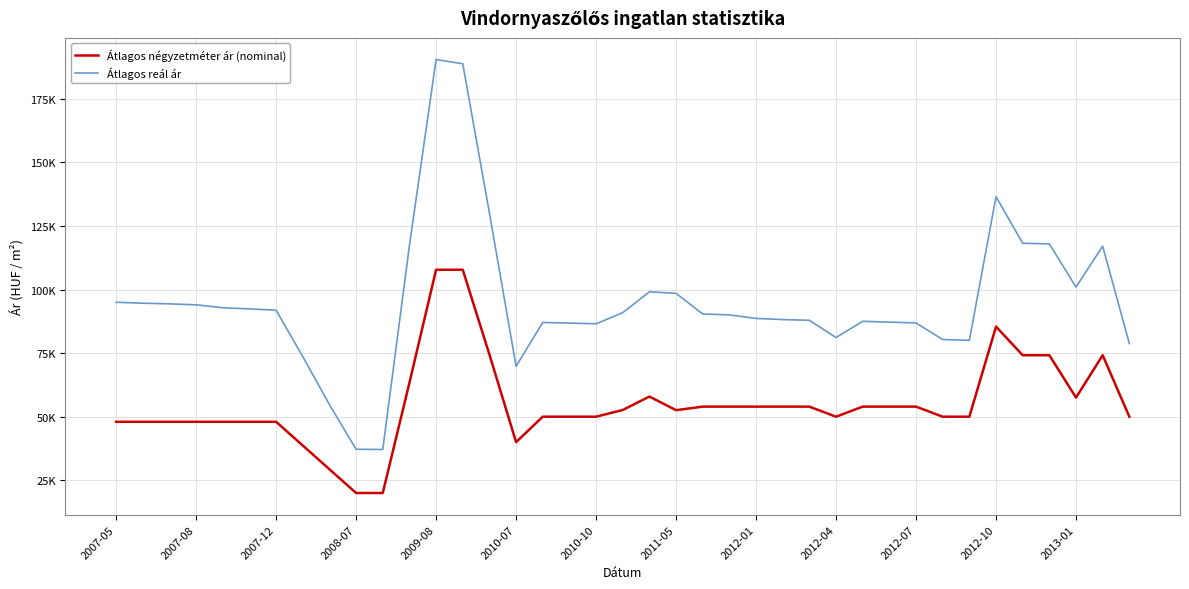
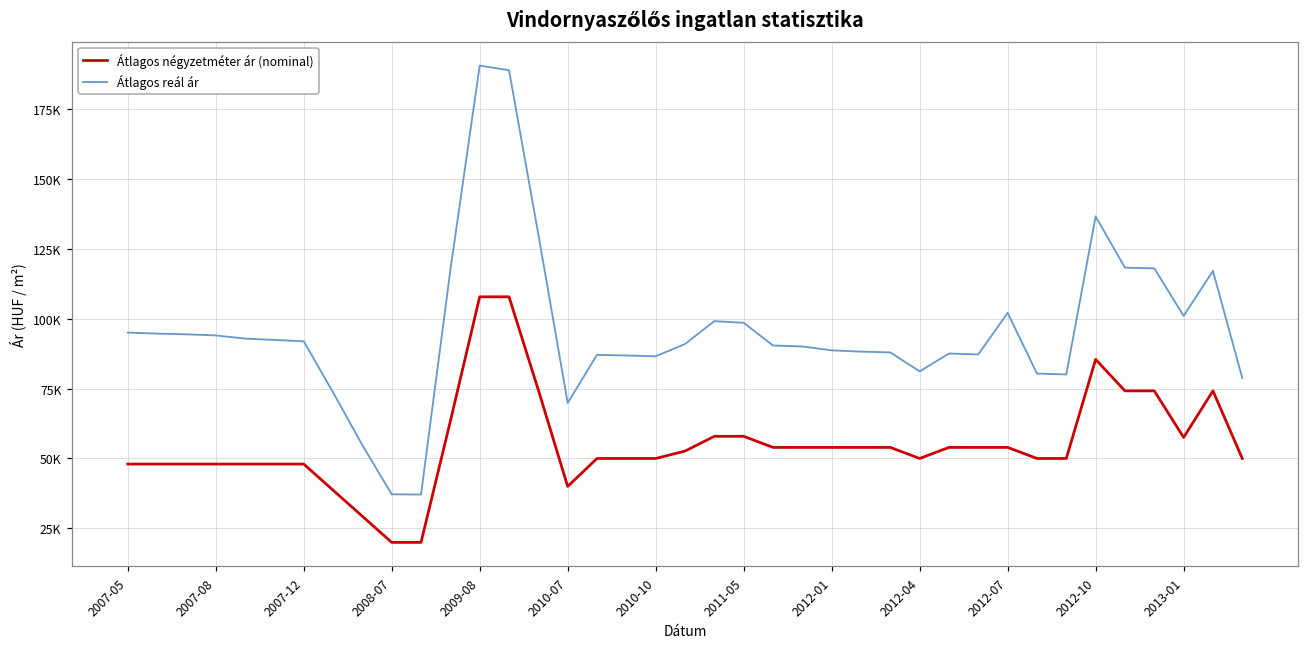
  {
    "Átlagos négyzetméter ár (nominal)": {
      "2007-05": 48000,
      "2007-08": 48000,
      "2007-12": 48000,
      "2008-07": 20000,
      "2009-08": 108000,
      "2010-07": 40000,
      "2010-10": 50000,
-     "2011-05": 53000,
+     "2011-05": 58000,
      "2012-01": 54000,
      "2012-04": 50000,
      "2012-07": 54000,
      "2012-10": 85000,
      "2013-01": 58000
    },
    "Átlagos reál ár": {
      "2007-05": 95000,
      "2007-08": 94000,
      "2007-12": 92000,
      "2008-07": 37000,
      "2009-08": 190000,
      "2010-07": 70000,
      "2010-10": 87000,
      "2011-05": 99000,
      "2012-01": 89000,
      "2012-04": 81000,
-     "2012-07": 87000,
+     "2012-07": 102000,
      "2012-10": 137000,
      "2013-01": 101000
    }
  }
